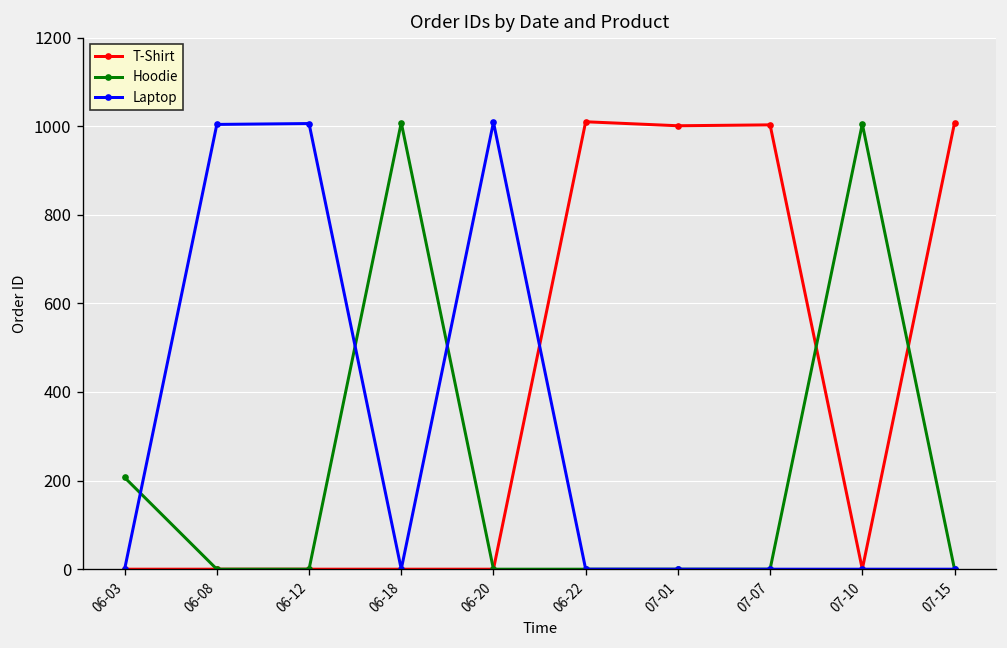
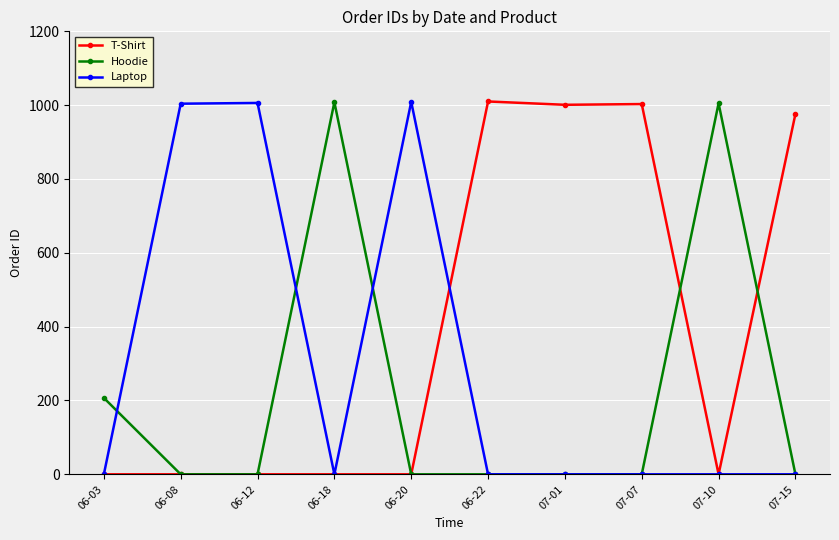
  {
    "T-Shirt": {
      "06-22": 1010,
      "07-01": 1000,
      "07-07": 1000,
-     "07-15": 1010
+     "07-15": 980
    },
    "Hoodie": {
      "06-03": 210,
      "06-18": 1010,
      "07-10": 1010
    },
    "Laptop": {
      "06-08": 1000,
      "06-12": 1010,
      "06-20": 1010
    }
  }
